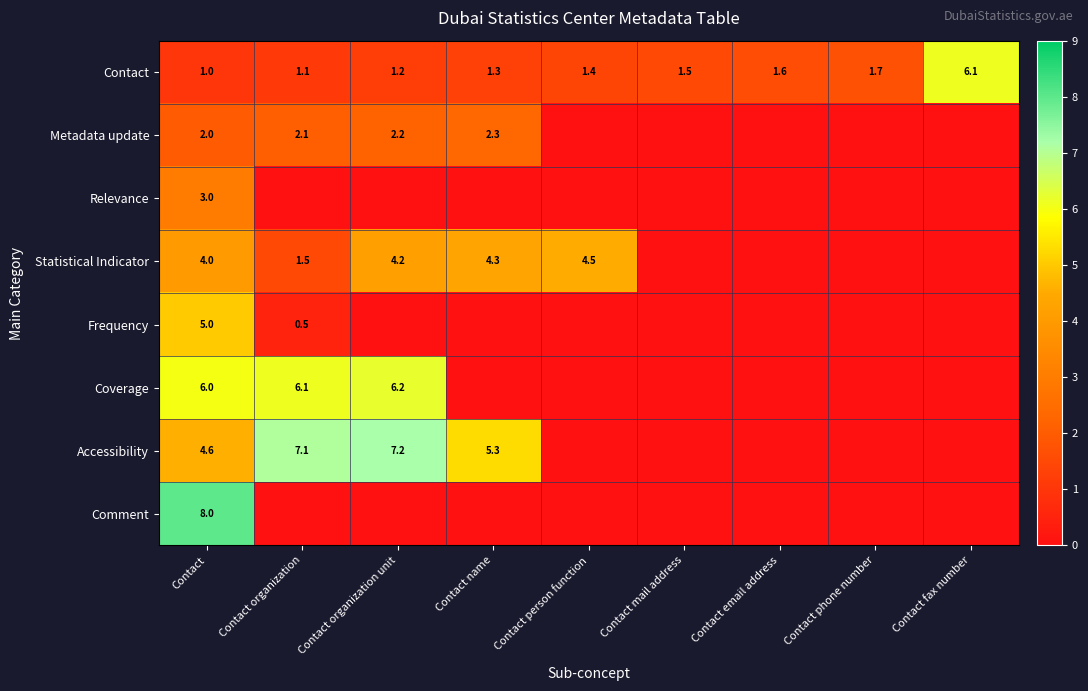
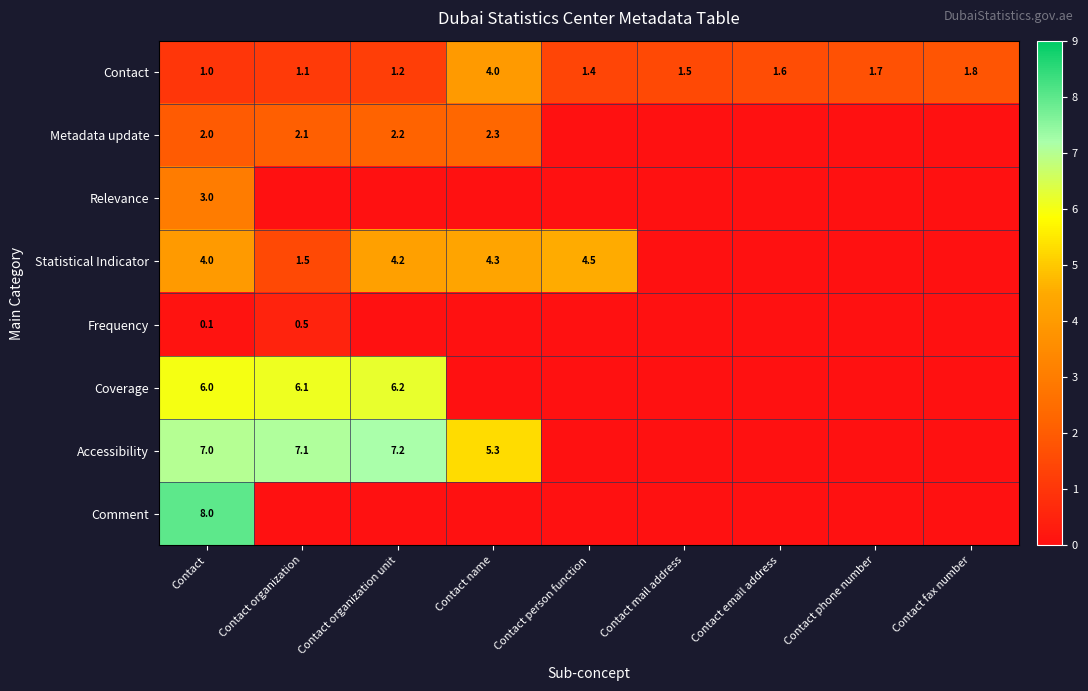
  {
    "Contact": {
      "Contact": 1.0,
      "Contact organization": 1.1,
      "Contact organization unit": 1.2,
-     "Contact name": 1.3,
+     "Contact name": 4.0,
      "Contact person function": 1.4,
      "Contact mail address": 1.5,
      "Contact email address": 1.6,
      "Contact phone number": 1.7,
-     "Contact fax number": 6.1
+     "Contact fax number": 1.8
    },
    "Metadata update": {
      "Contact": 2.0,
      "Contact organization": 2.1,
      "Contact organization unit": 2.2,
      "Contact name": 2.3
    },
    "Relevance": {
      "Contact": 3.0
    },
    "Statistical Indicator": {
      "Contact": 4.0,
      "Contact organization": 1.5,
      "Contact organization unit": 4.2,
      "Contact name": 4.3,
      "Contact person function": 4.5
    },
    "Frequency": {
-     "Contact": 5.0,
+     "Contact": 0.1,
      "Contact organization": 0.5
    },
    "Coverage": {
      "Contact": 6.0,
      "Contact organization": 6.1,
      "Contact organization unit": 6.2
    },
    "Accessibility": {
-     "Contact": 4.6,
+     "Contact": 7.0,
      "Contact organization": 7.1,
      "Contact organization unit": 7.2,
      "Contact name": 5.3
    },
    "Comment": {
      "Contact": 8.0
    }
  }
